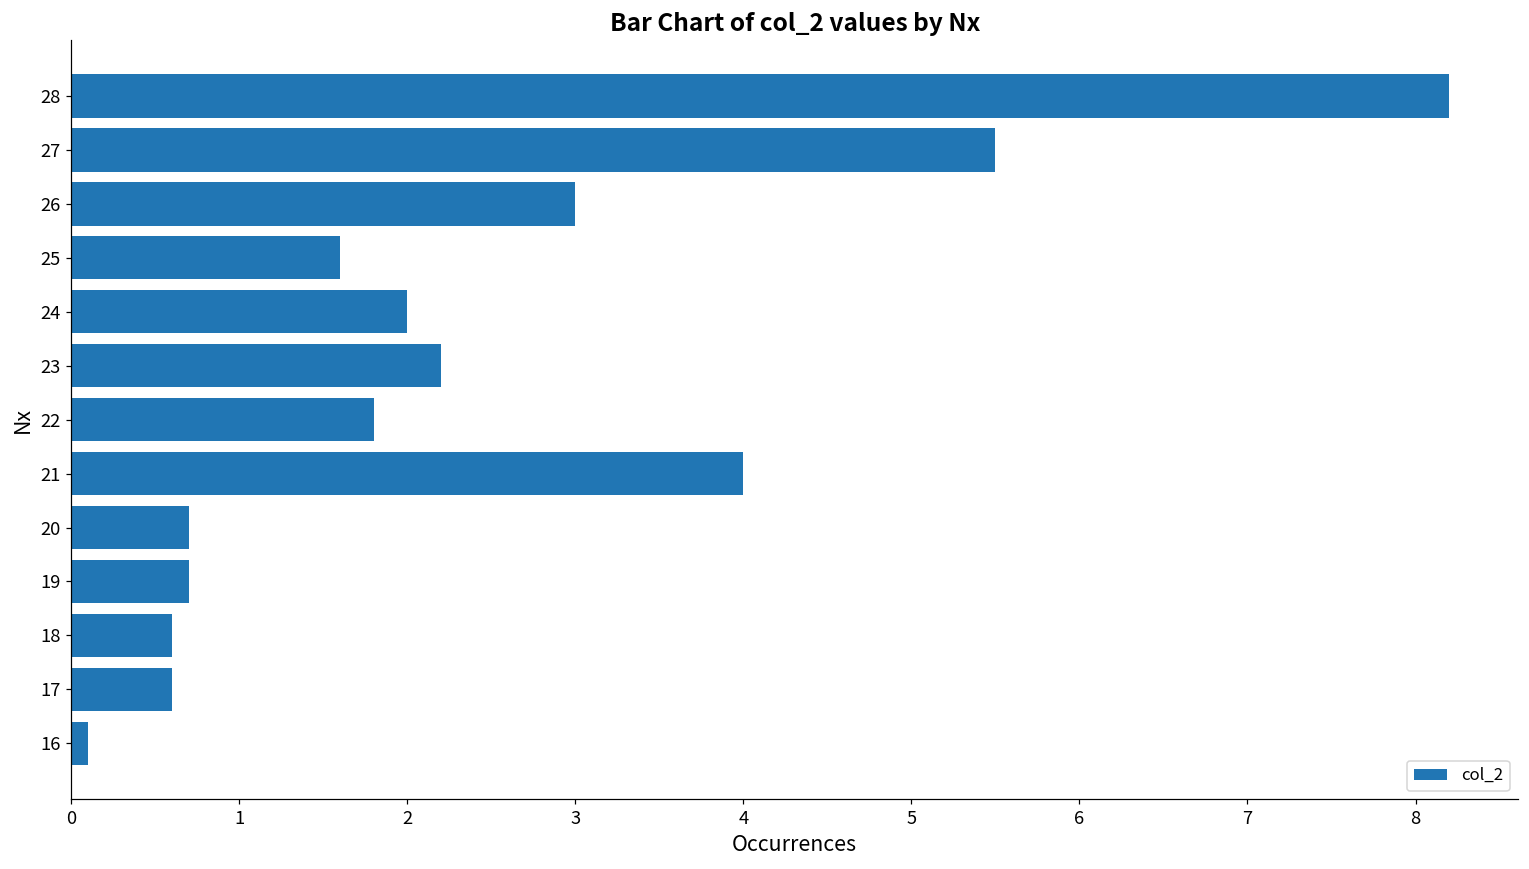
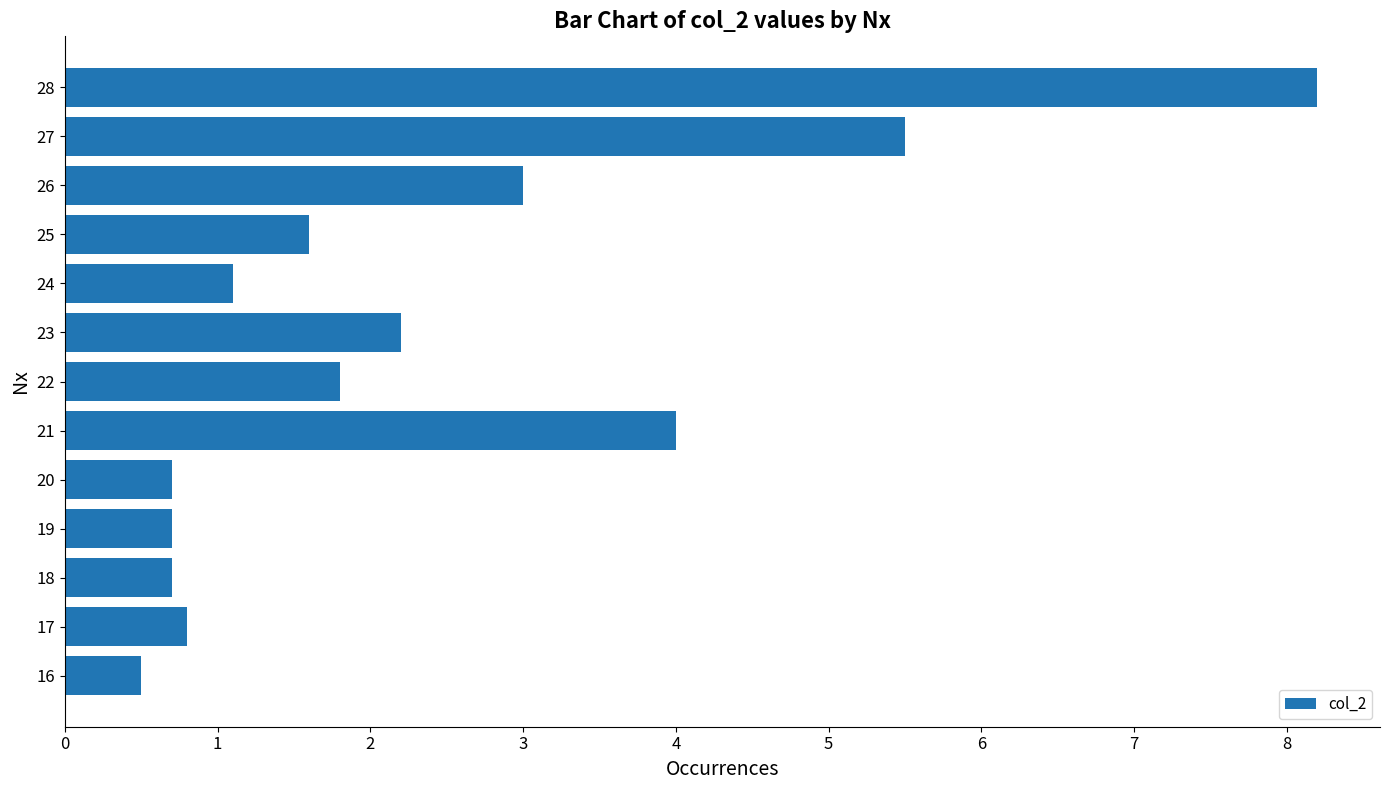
  {
    "28": 8.2,
    "27": 5.5,
    "26": 3.0,
    "25": 1.6,
-   "24": 2.0,
+   "24": 1.1,
    "23": 2.2,
    "22": 1.8,
    "21": 4.0,
    "20": 0.7,
    "19": 0.7,
-   "18": 0.6,
-   "17": 0.6,
-   "16": 0.1
+   "18": 0.7,
+   "17": 0.8,
+   "16": 0.5
  }
